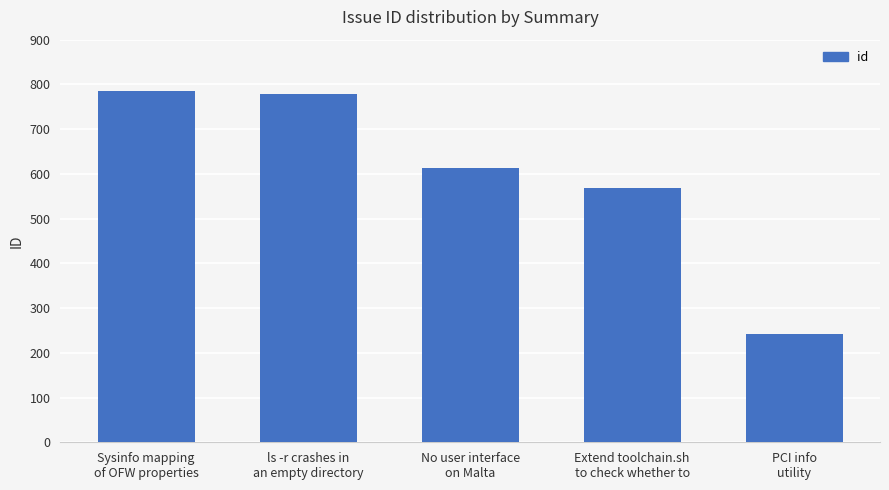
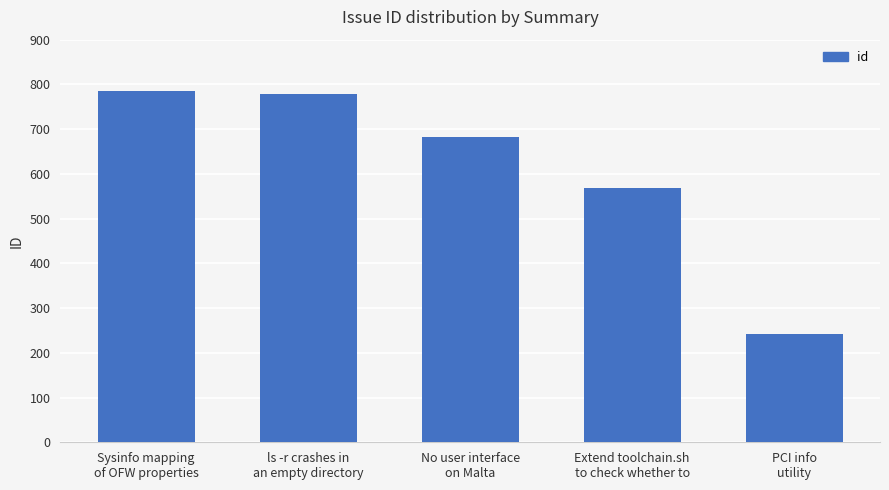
  {
    "Sysinfo mapping of OFW properties": 790,
    "ls -r crashes in an empty directory": 780,
-   "No user interface on Malta": 610,
+   "No user interface on Malta": 680,
    "Extend toolchain.sh to check whether to": 570,
    "PCI info utility": 240
  }
